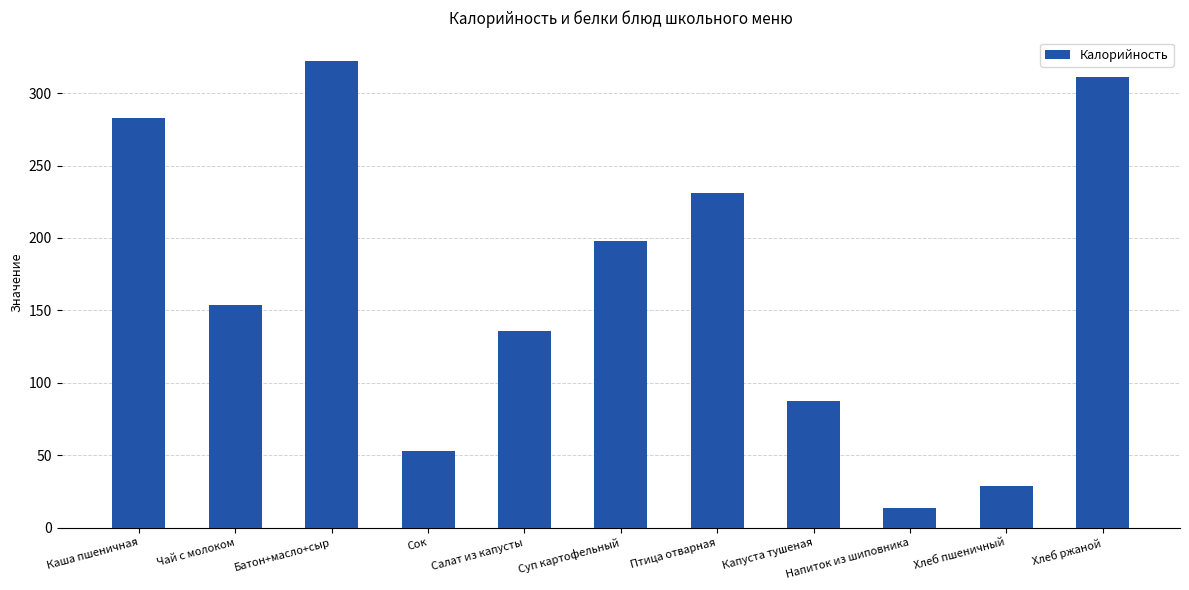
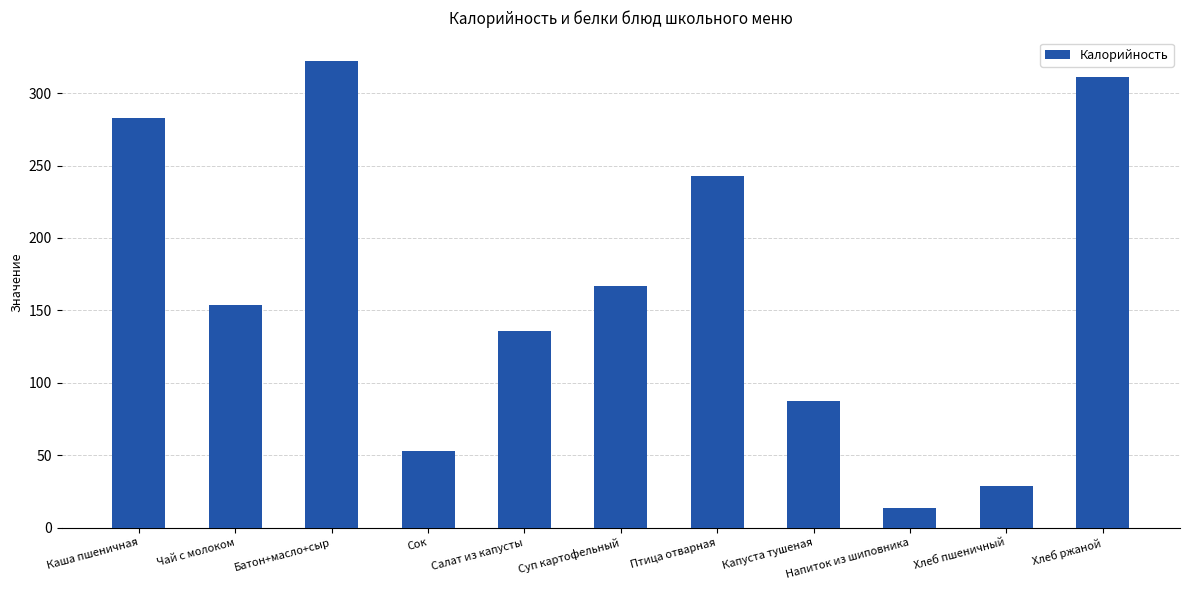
  {
    "Каша пшеничная": 283,
    "Чай с молоком": 154,
    "Батон+масло+сыр": 322,
    "Сок": 53,
    "Салат из капусты": 136,
-   "Суп картофельный": 198,
-   "Птица отварная": 231,
+   "Суп картофельный": 167,
+   "Птица отварная": 243,
    "Капуста тушеная": 87,
    "Напиток из шиповника": 14,
    "Хлеб пшеничный": 29,
    "Хлеб ржаной": 311
  }
